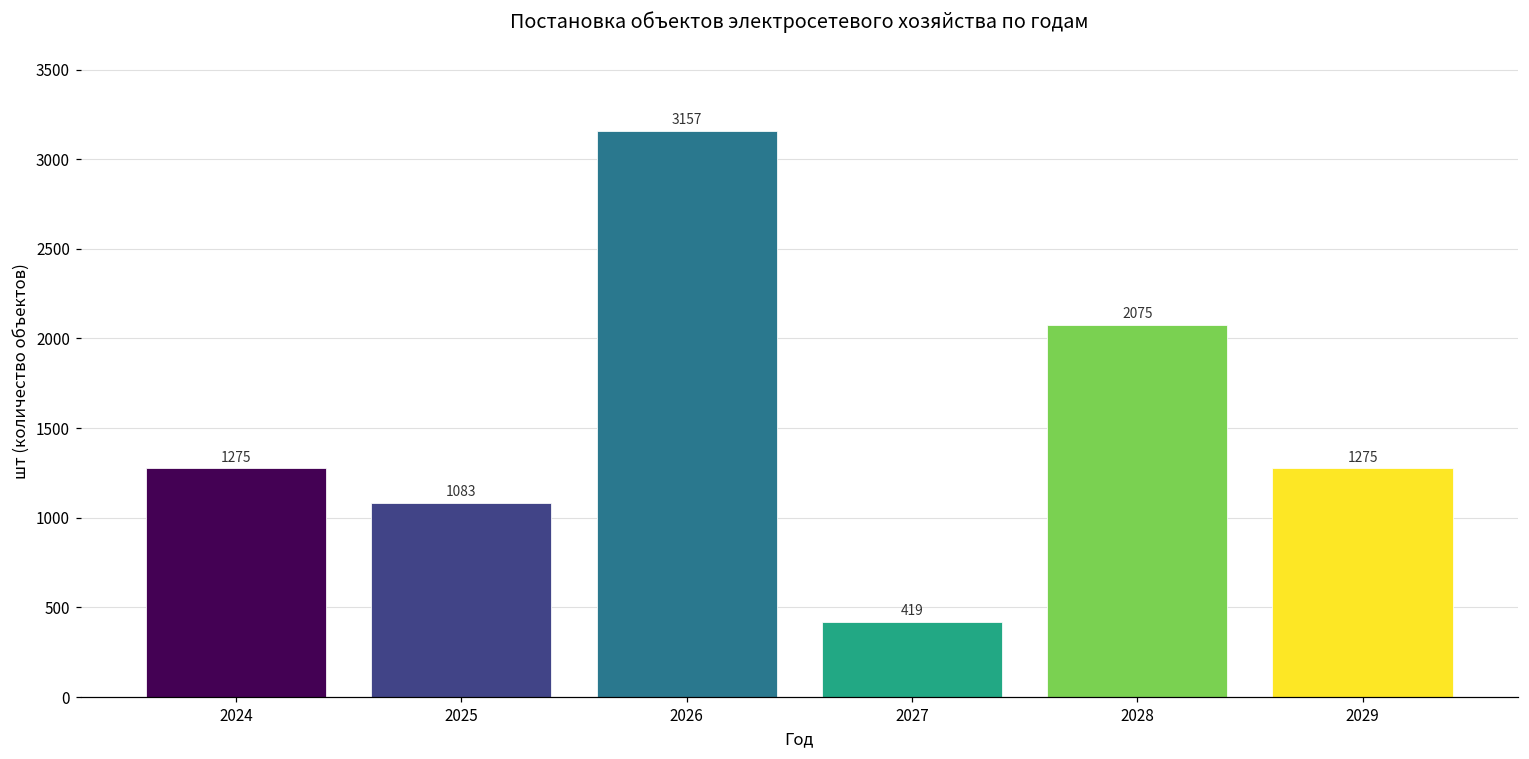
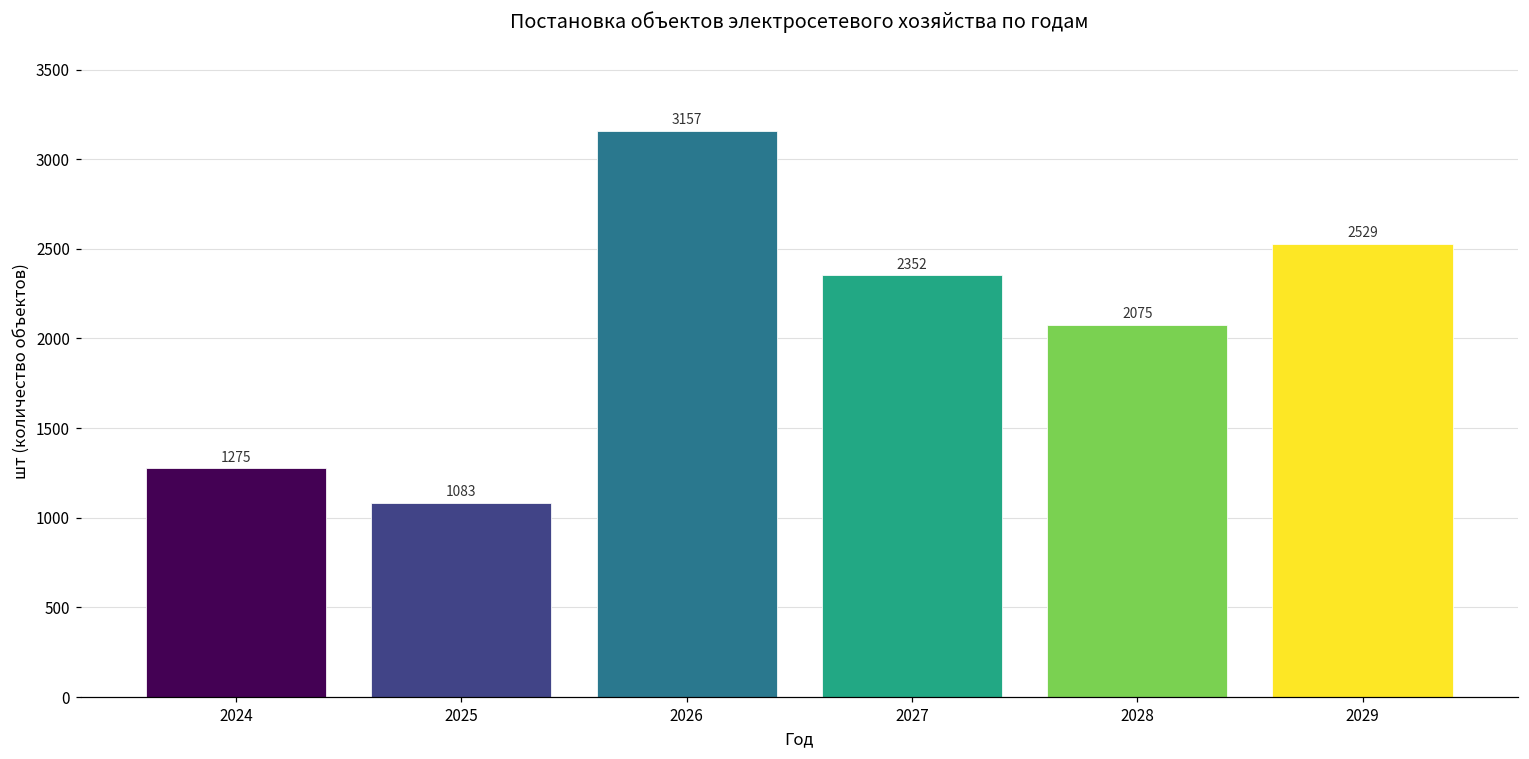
  {
    "2024": 1275,
    "2025": 1083,
    "2026": 3157,
-   "2027": 419,
+   "2027": 2352,
    "2028": 2075,
-   "2029": 1275
+   "2029": 2529
  }
